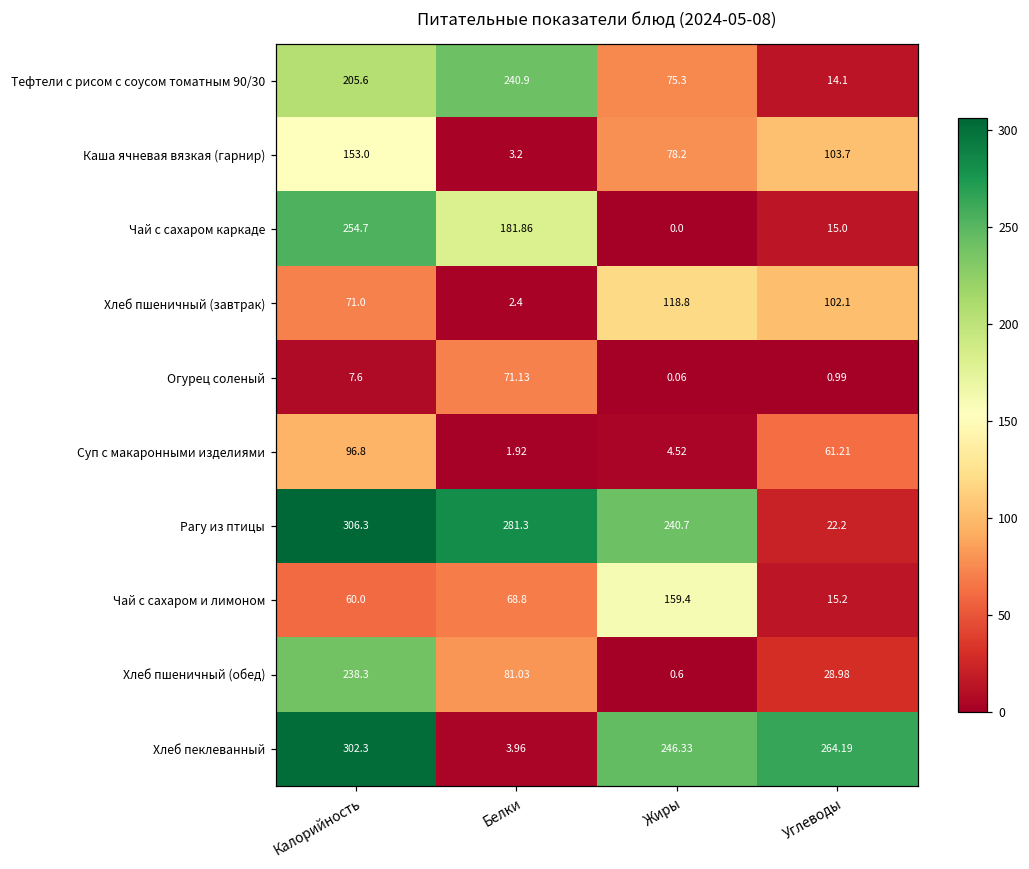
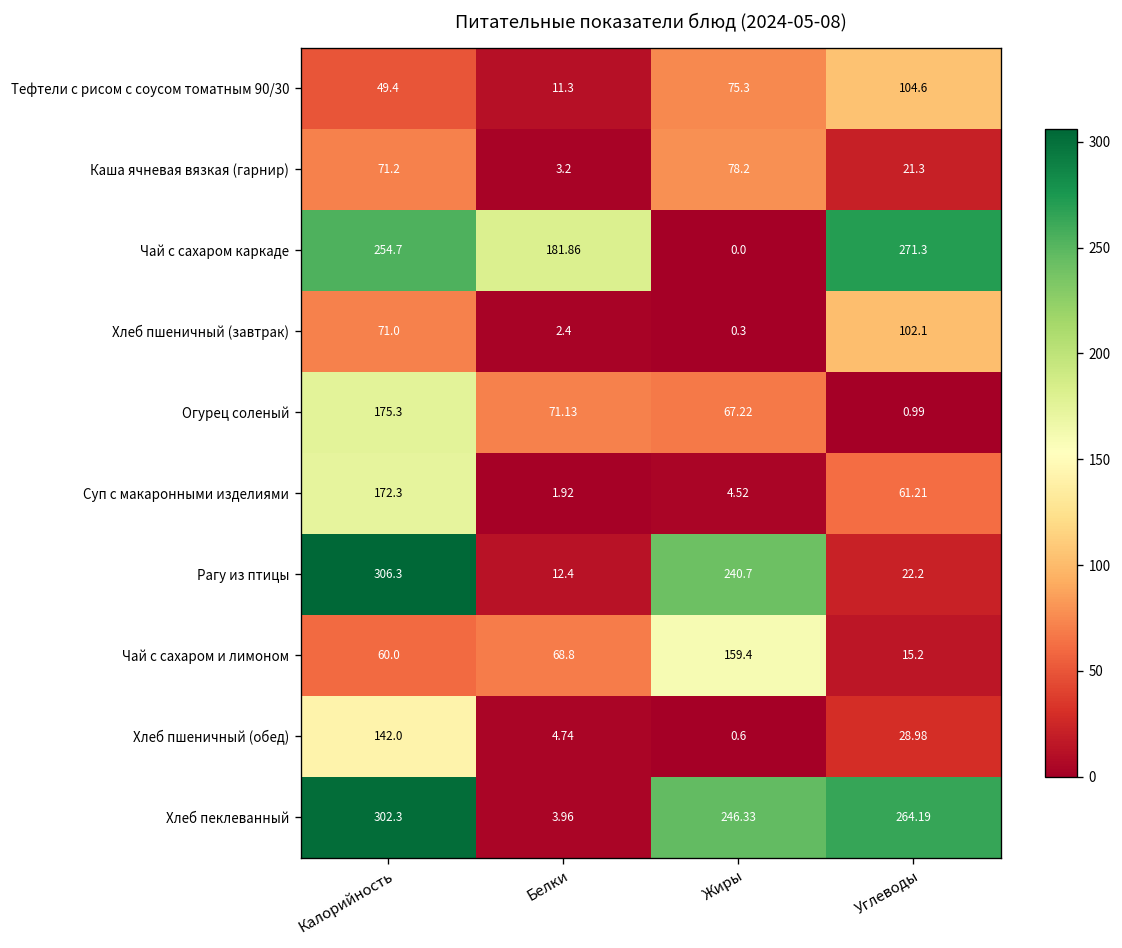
  {
    "Тефтели с рисом с соусом томатным 90/30": {
-     "Калорийность": 205.6,
-     "Белки": 240.9,
+     "Калорийность": 49.4,
+     "Белки": 11.3,
      "Жиры": 75.3,
-     "Углеводы": 14.1
+     "Углеводы": 104.6
    },
    "Каша ячневая вязкая (гарнир)": {
-     "Калорийность": 153.0,
+     "Калорийность": 71.2,
      "Белки": 3.2,
      "Жиры": 78.2,
-     "Углеводы": 103.7
+     "Углеводы": 21.3
    },
    "Чай с сахаром каркаде": {
      "Калорийность": 254.7,
      "Белки": 181.86,
      "Жиры": 0.0,
-     "Углеводы": 15.0
+     "Углеводы": 271.3
    },
    "Хлеб пшеничный (завтрак)": {
      "Калорийность": 71.0,
      "Белки": 2.4,
-     "Жиры": 118.8,
+     "Жиры": 0.3,
      "Углеводы": 102.1
    },
    "Огурец соленый": {
-     "Калорийность": 7.6,
+     "Калорийность": 175.3,
      "Белки": 71.13,
-     "Жиры": 0.06,
+     "Жиры": 67.22,
      "Углеводы": 0.99
    },
    "Суп с макаронными изделиями": {
-     "Калорийность": 96.8,
+     "Калорийность": 172.3,
      "Белки": 1.92,
      "Жиры": 4.52,
      "Углеводы": 61.21
    },
    "Рагу из птицы": {
      "Калорийность": 306.3,
-     "Белки": 281.3,
+     "Белки": 12.4,
      "Жиры": 240.7,
      "Углеводы": 22.2
    },
    "Чай с сахаром и лимоном": {
      "Калорийность": 60.0,
      "Белки": 68.8,
      "Жиры": 159.4,
      "Углеводы": 15.2
    },
    "Хлеб пшеничный (обед)": {
-     "Калорийность": 238.3,
-     "Белки": 81.03,
+     "Калорийность": 142.0,
+     "Белки": 4.74,
      "Жиры": 0.6,
      "Углеводы": 28.98
    },
    "Хлеб пеклеванный": {
      "Калорийность": 302.3,
      "Белки": 3.96,
      "Жиры": 246.33,
      "Углеводы": 264.19
    }
  }
